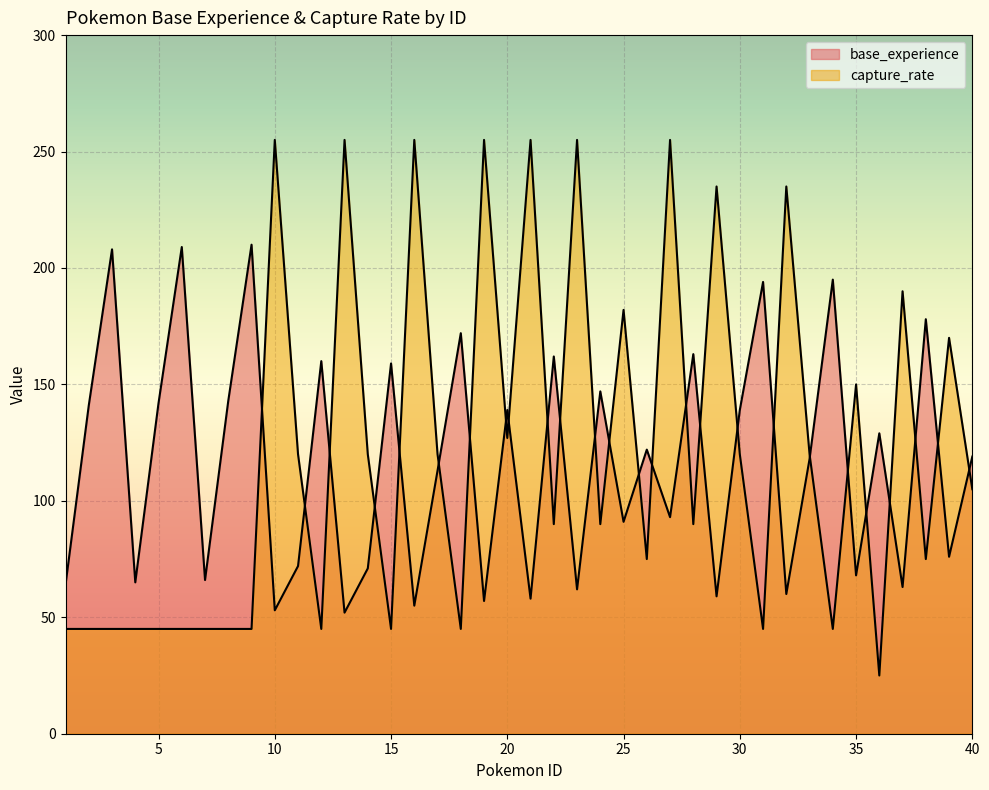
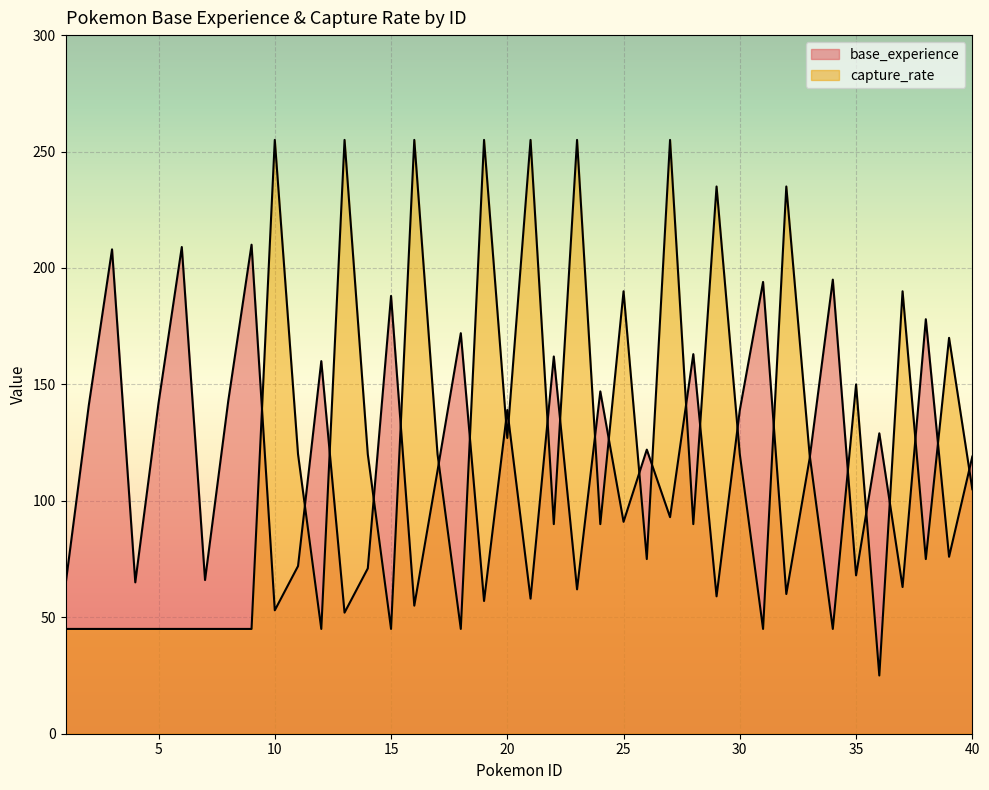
  {
    "base_experience": {
      "5": 142,
      "10": 53,
-     "15": 159,
+     "15": 188,
      "20": 139,
      "25": 91,
      "30": 139,
      "35": 68,
      "40": 119
    },
    "capture_rate": {
      "5": 45,
      "10": 255,
      "15": 45,
      "20": 127,
-     "25": 182,
+     "25": 190,
      "30": 120,
      "35": 150,
      "40": 105
    }
  }
